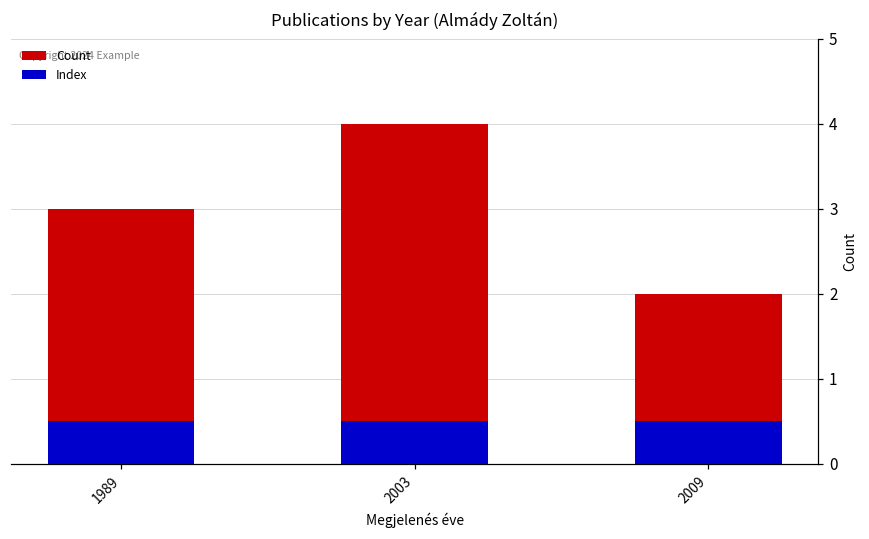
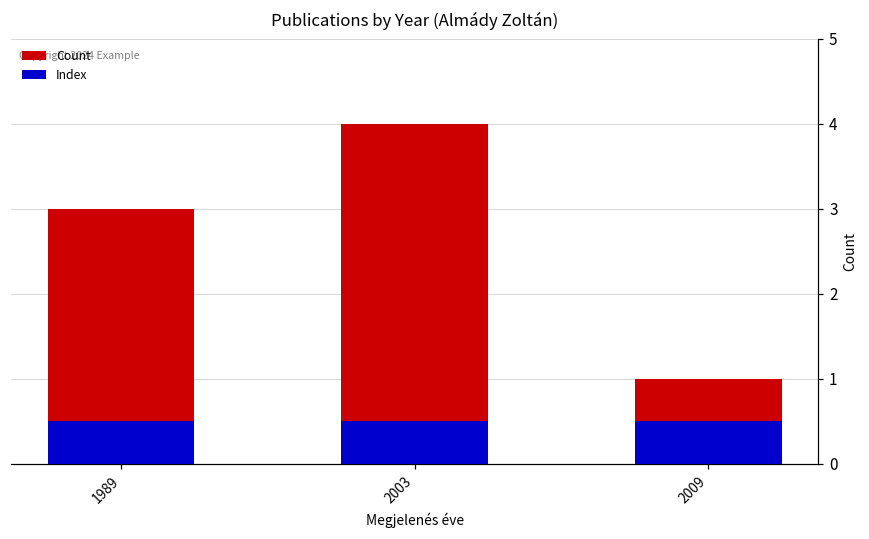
  {
    "Count": {
      "1989": 3,
      "2003": 4,
-     "2009": 2
+     "2009": 1
    }
  }
